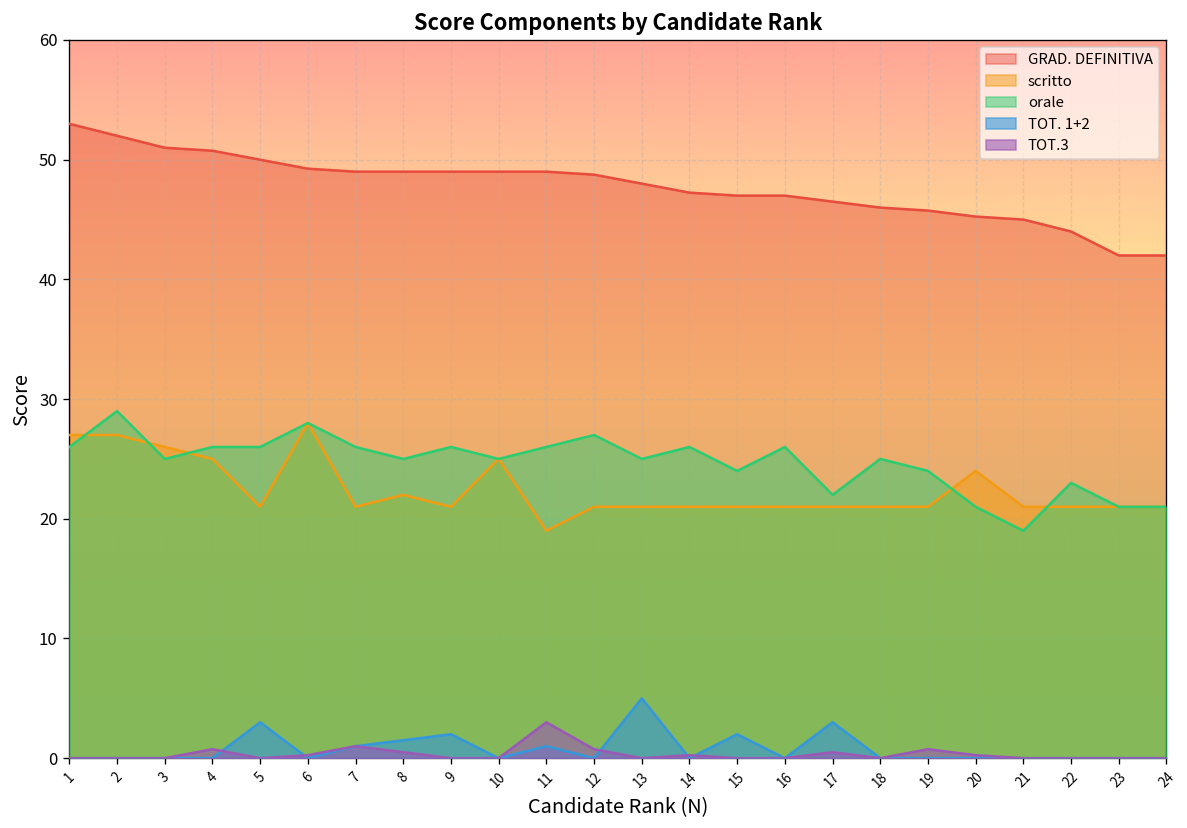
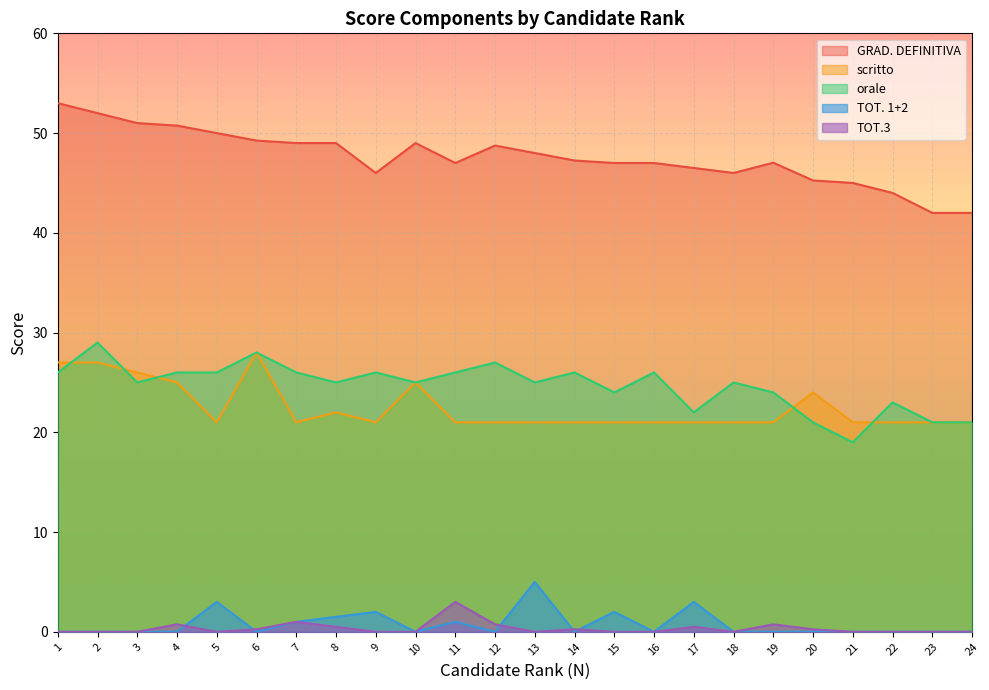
  {
    "GRAD. DEFINITIVA": {
      "1": 53,
      "2": 52,
      "3": 51,
      "4": 51,
      "5": 50,
      "6": 49,
      "7": 49,
      "8": 49,
-     "9": 49,
+     "9": 46,
      "10": 49,
-     "11": 49,
+     "11": 47,
      "12": 49,
      "13": 48,
      "14": 47,
      "15": 47,
      "16": 47,
      "17": 47,
      "18": 46,
-     "19": 46,
+     "19": 47,
      "20": 45,
      "21": 45,
      "22": 44,
      "23": 42,
      "24": 42
    },
    "scritto": {
      "1": 27,
      "2": 27,
      "3": 26,
      "4": 25,
      "5": 21,
      "7": 21,
      "8": 22,
      "9": 21,
-     "11": 19,
+     "11": 21,
      "12": 21,
      "13": 21,
      "14": 21,
      "15": 21,
      "16": 21,
      "17": 21,
      "18": 21,
      "19": 21,
      "20": 24,
      "21": 21,
      "22": 21
    },
    "orale": {
      "1": 26,
      "2": 29,
      "3": 25,
      "4": 26,
      "5": 26,
      "7": 26,
      "8": 25,
      "9": 26,
      "11": 26,
      "12": 27,
      "13": 25,
      "14": 26,
      "15": 24,
      "16": 26,
      "17": 22,
      "18": 25,
      "19": 24,
      "20": 21,
      "21": 19,
      "22": 23
    },
    "TOT. 1+2": {
      "4": 0,
      "5": 3,
      "8": 2,
      "9": 2,
      "11": 1,
      "12": 0,
      "13": 5,
      "15": 2,
      "17": 3,
      "19": 0
    },
    "TOT.3": {
      "4": 1,
      "5": 0,
      "8": 1,
      "9": 0,
      "11": 3,
      "12": 1,
      "13": 0,
      "15": 0,
      "17": 1,
      "19": 1
    }
  }
